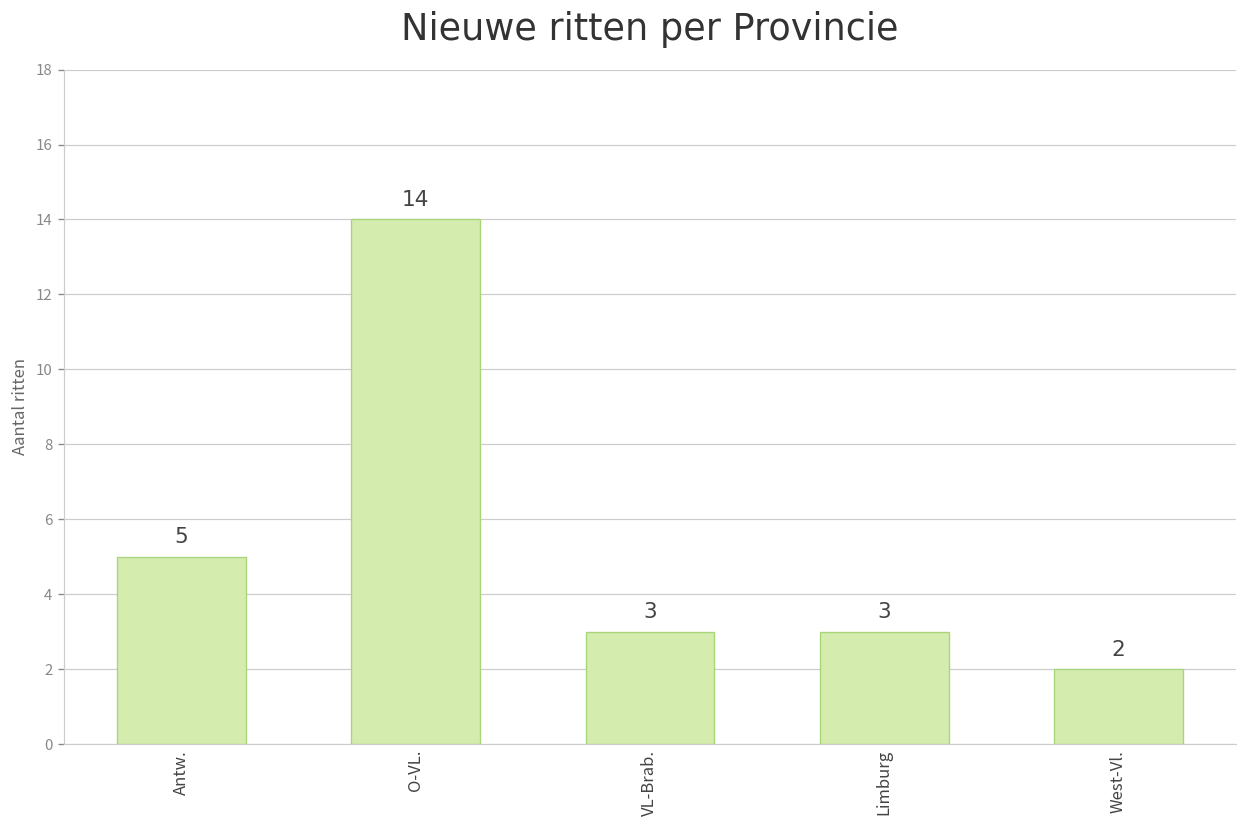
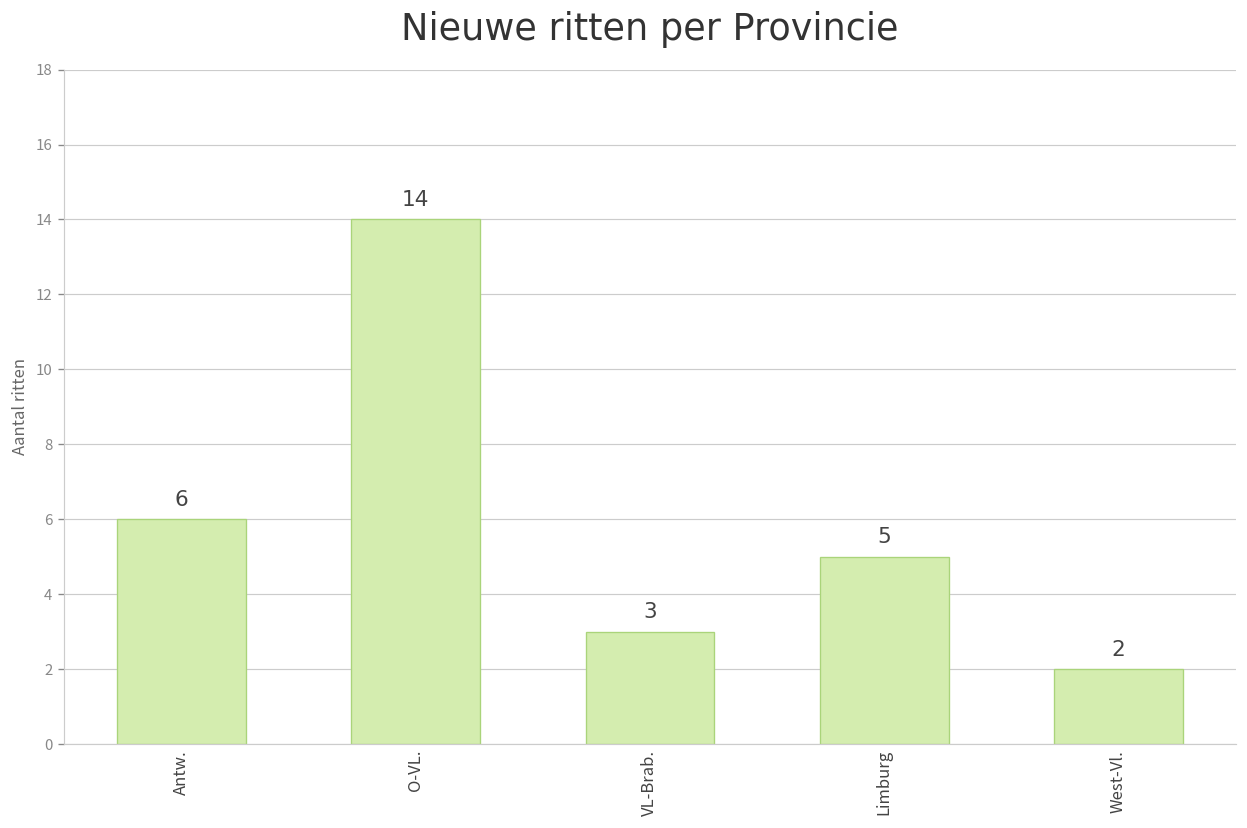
  {
-   "Antw.": 5,
+   "Antw.": 6,
    "O-VL.": 14,
    "VL-Brab.": 3,
-   "Limburg": 3,
+   "Limburg": 5,
    "West-Vl.": 2
  }
